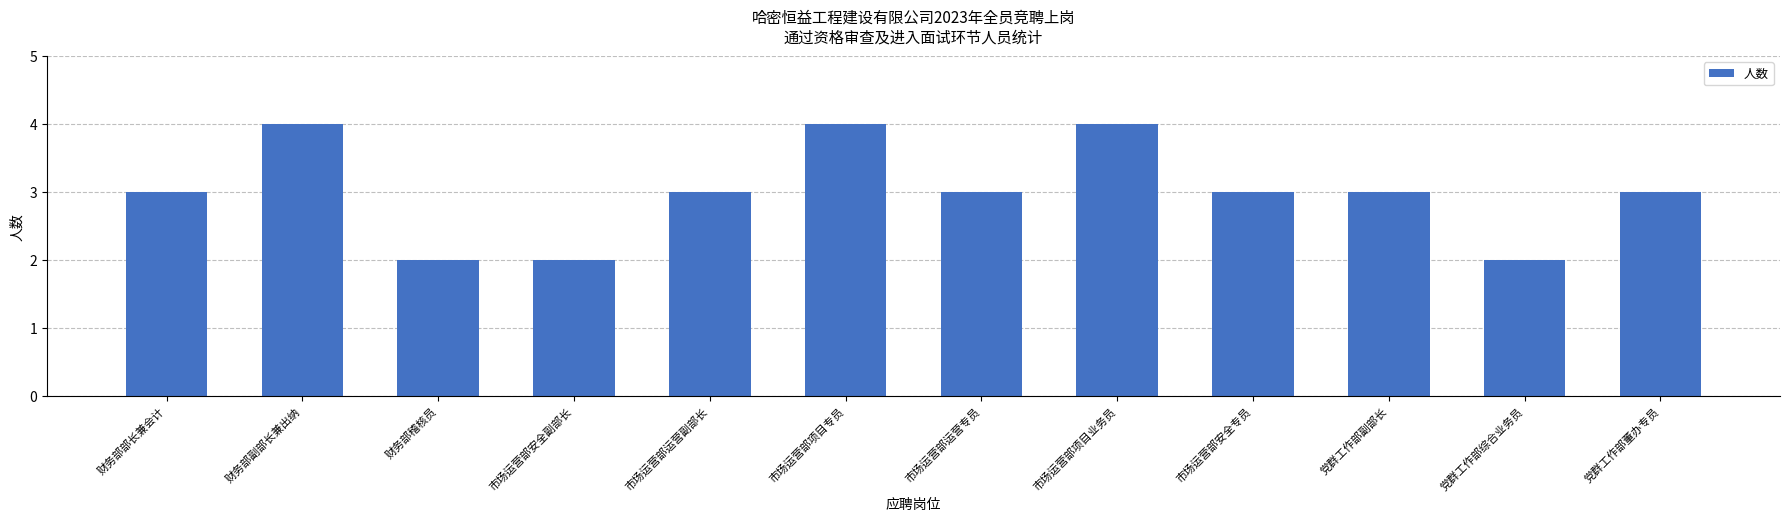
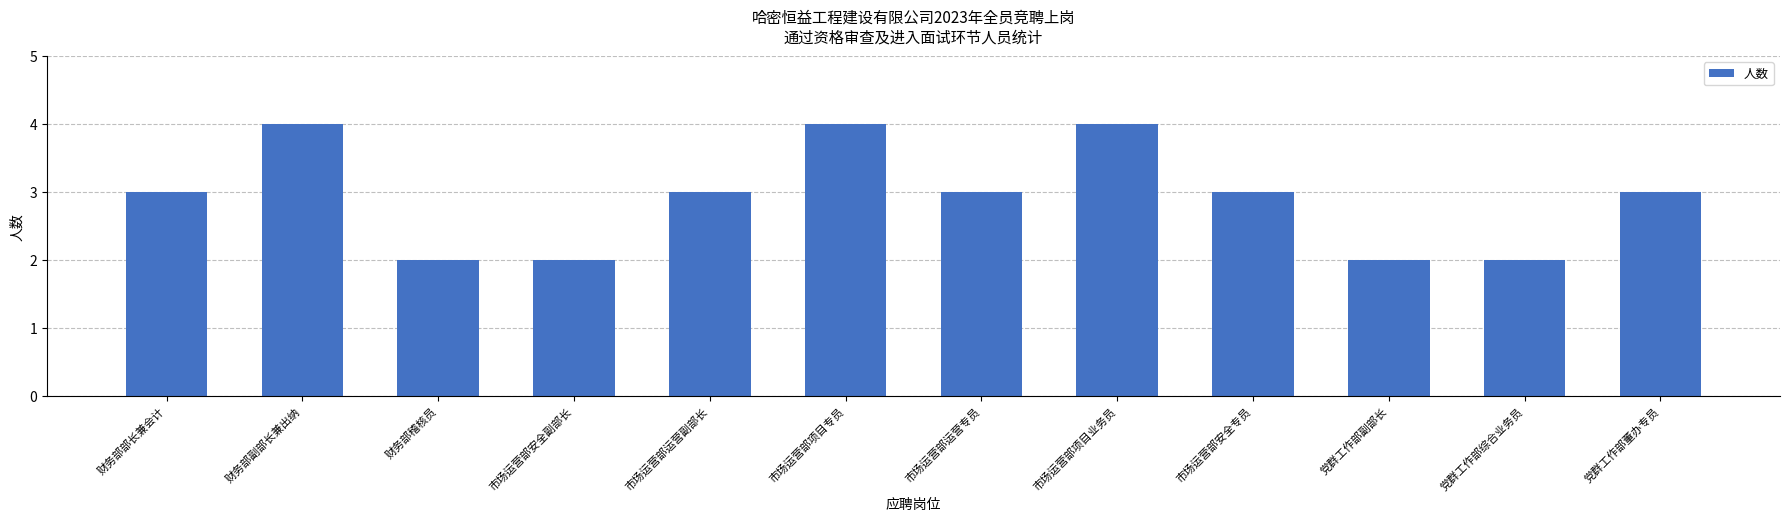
  {
    "财务部部长兼会计": 3,
    "财务部副部长兼出纳": 4,
    "财务部稽核员": 2,
    "市场运营部安全副部长": 2,
    "市场运营部运营副部长": 3,
    "市场运营部项目专员": 4,
    "市场运营部运营专员": 3,
    "市场运营部项目业务员": 4,
    "市场运营部安全专员": 3,
-   "党群工作部副部长": 3,
+   "党群工作部副部长": 2,
    "党群工作部综合业务员": 2,
    "党群工作部董办专员": 3
  }
